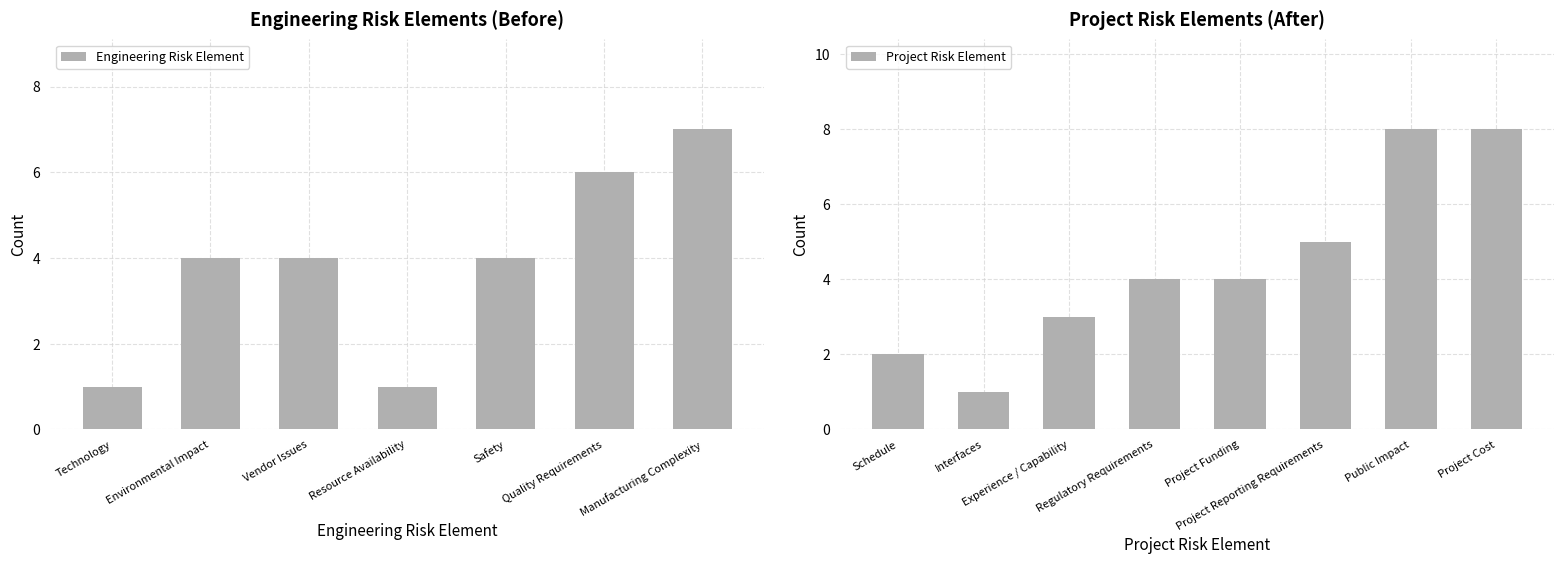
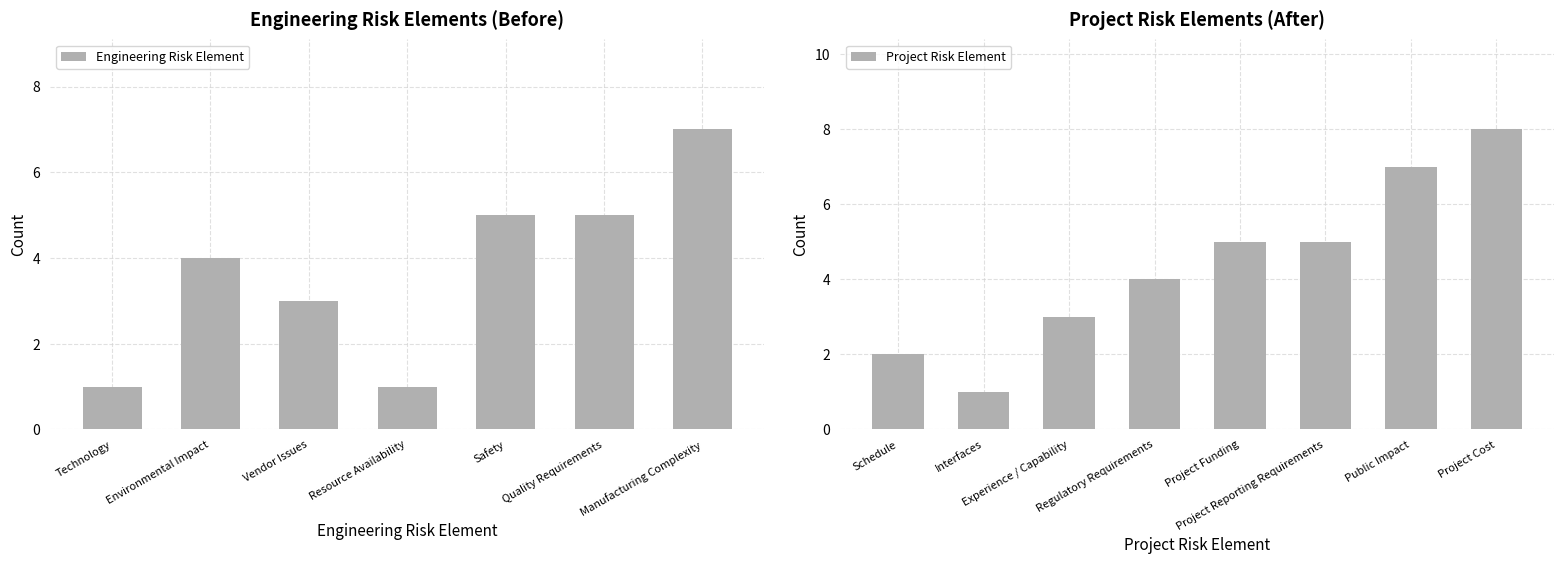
  {
    "Engineering Risk Elements (Before)": {
      "Technology": 1,
      "Environmental Impact": 4,
-     "Vendor Issues": 4,
+     "Vendor Issues": 3,
      "Resource Availability": 1,
-     "Safety": 4,
-     "Quality Requirements": 6,
+     "Safety": 5,
+     "Quality Requirements": 5,
      "Manufacturing Complexity": 7
    },
    "Project Risk Elements (After)": {
      "Schedule": 2,
      "Interfaces": 1,
      "Experience / Capability": 3,
      "Regulatory Requirements": 4,
-     "Project Funding": 4,
+     "Project Funding": 5,
      "Project Reporting Requirements": 5,
-     "Public Impact": 8,
+     "Public Impact": 7,
      "Project Cost": 8
    }
  }
